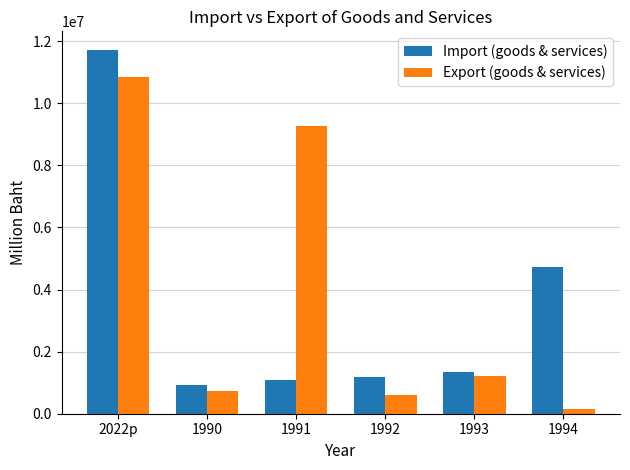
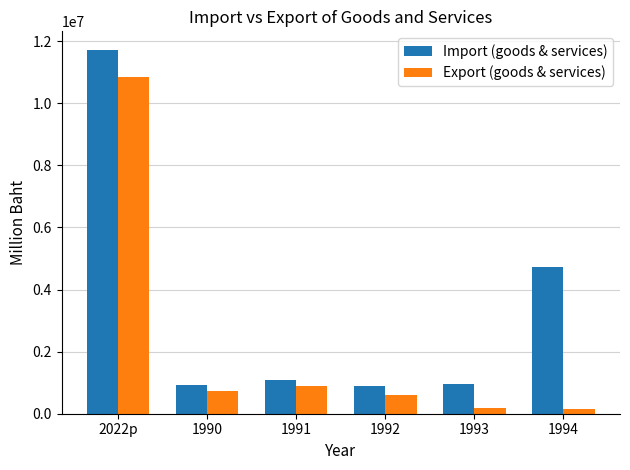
  {
    "Import (goods & services)": {
      "2022p": 11700000,
      "1990": 900000,
      "1991": 1100000,
-     "1992": 1200000,
-     "1993": 1300000,
+     "1992": 900000,
+     "1993": 1000000,
      "1994": 4700000
    },
    "Export (goods & services)": {
      "2022p": 10900000,
      "1990": 700000,
-     "1991": 9300000,
+     "1991": 900000,
      "1992": 600000,
-     "1993": 1200000,
+     "1993": 200000,
      "1994": 200000
    }
  }
